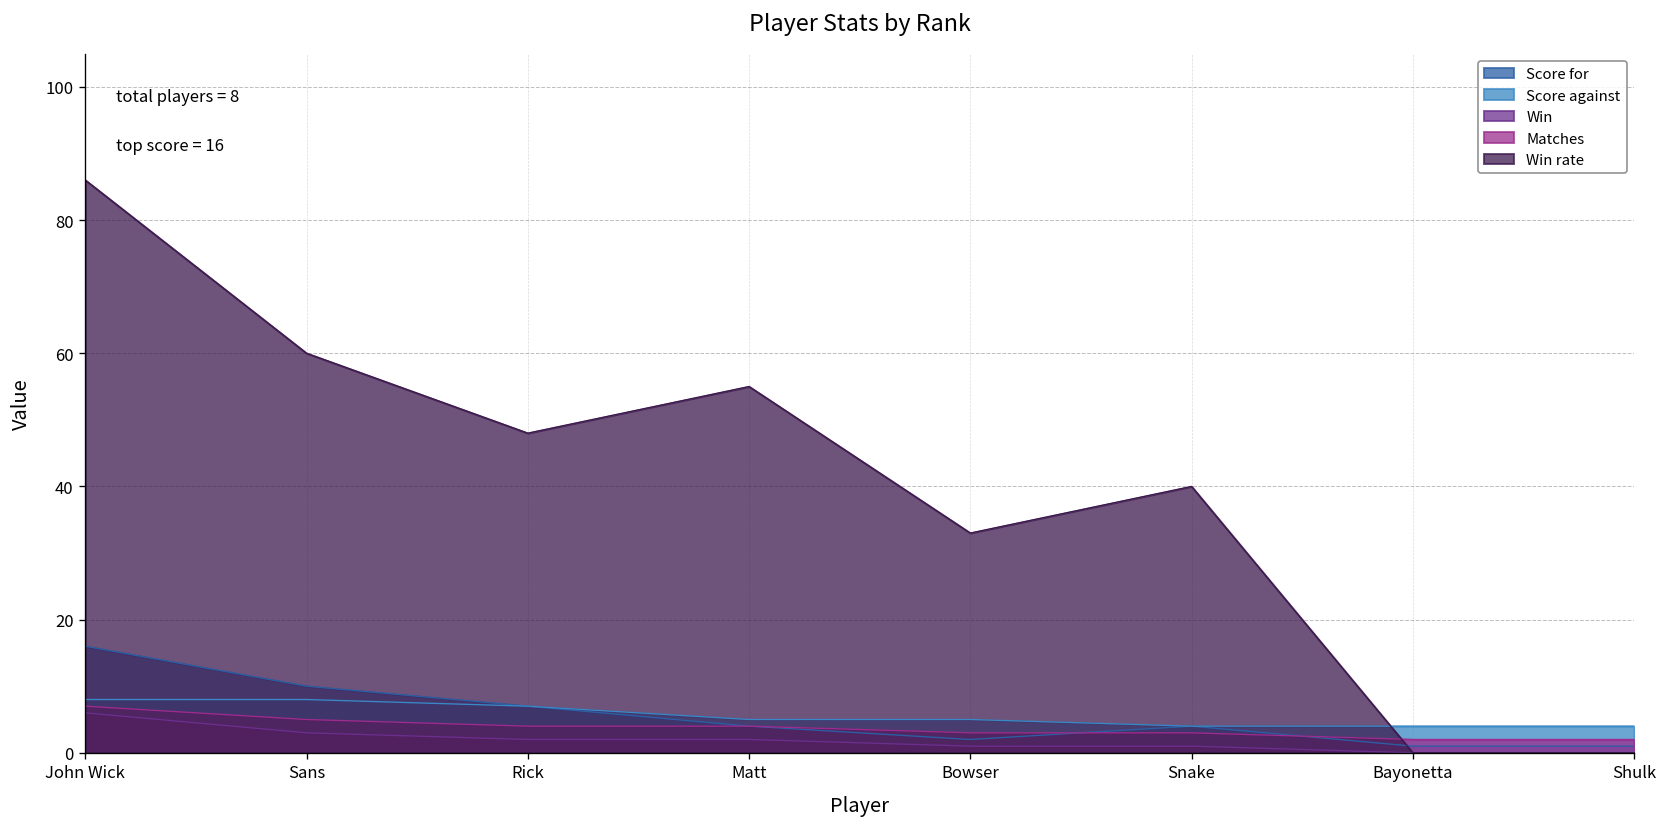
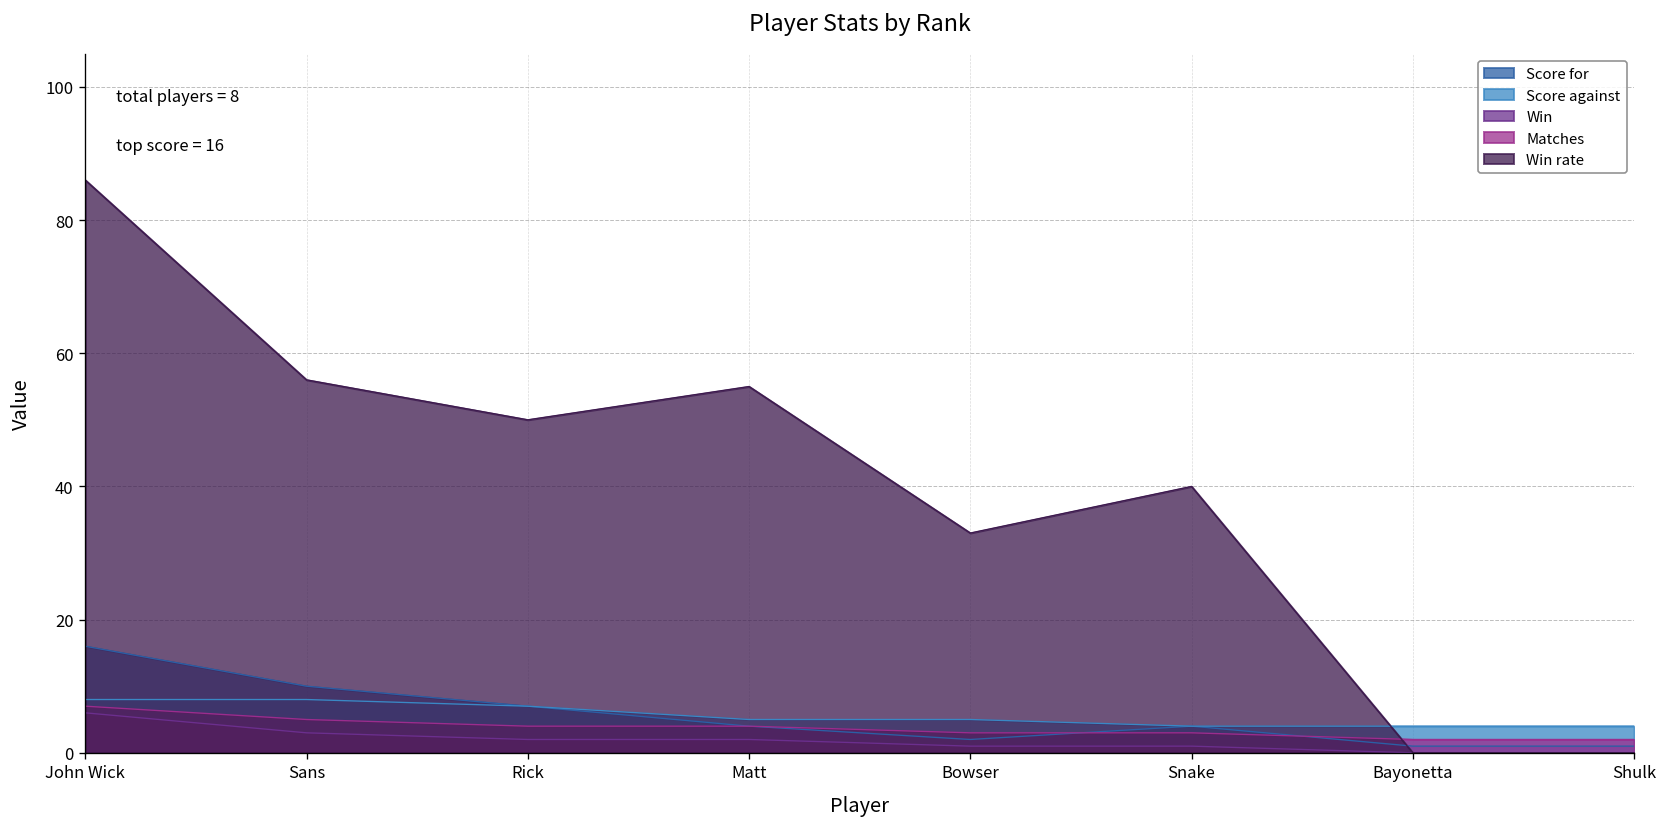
  {
    "Win rate": {
      "John Wick": 86,
-     "Sans": 60,
-     "Rick": 48,
+     "Sans": 56,
+     "Rick": 50,
      "Matt": 55,
      "Bowser": 33,
      "Snake": 40
    }
  }
